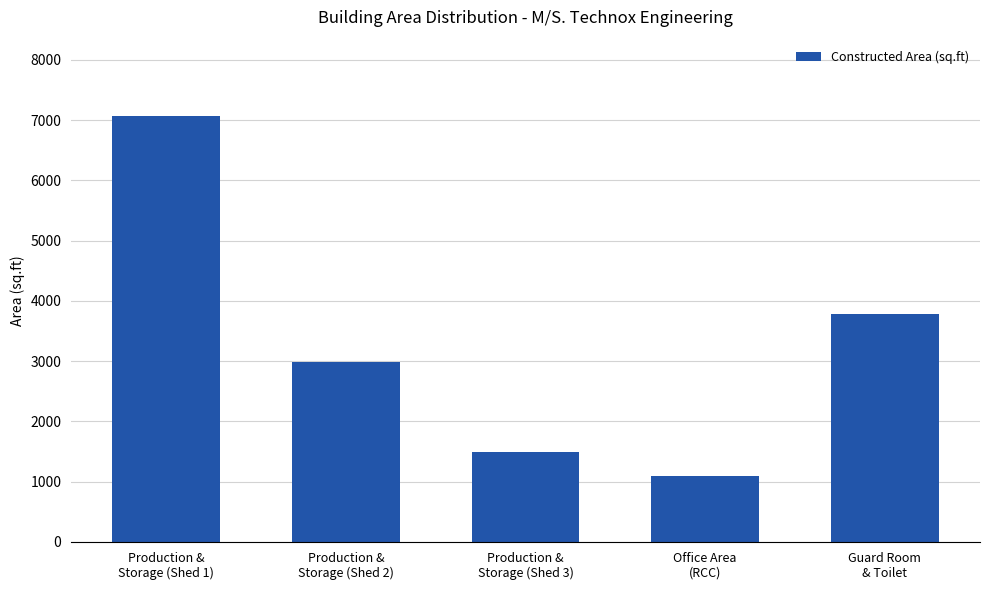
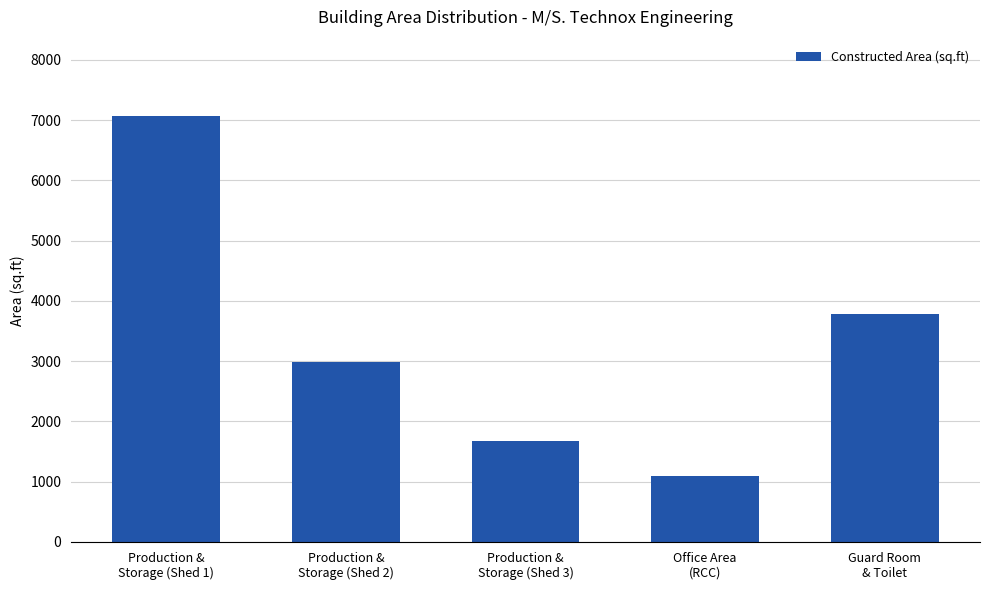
  {
    "Production & Storage (Shed 1)": 7100,
    "Production & Storage (Shed 2)": 3000,
-   "Production & Storage (Shed 3)": 1500,
+   "Production & Storage (Shed 3)": 1700,
    "Office Area (RCC)": 1100,
    "Guard Room & Toilet": 3800
  }
